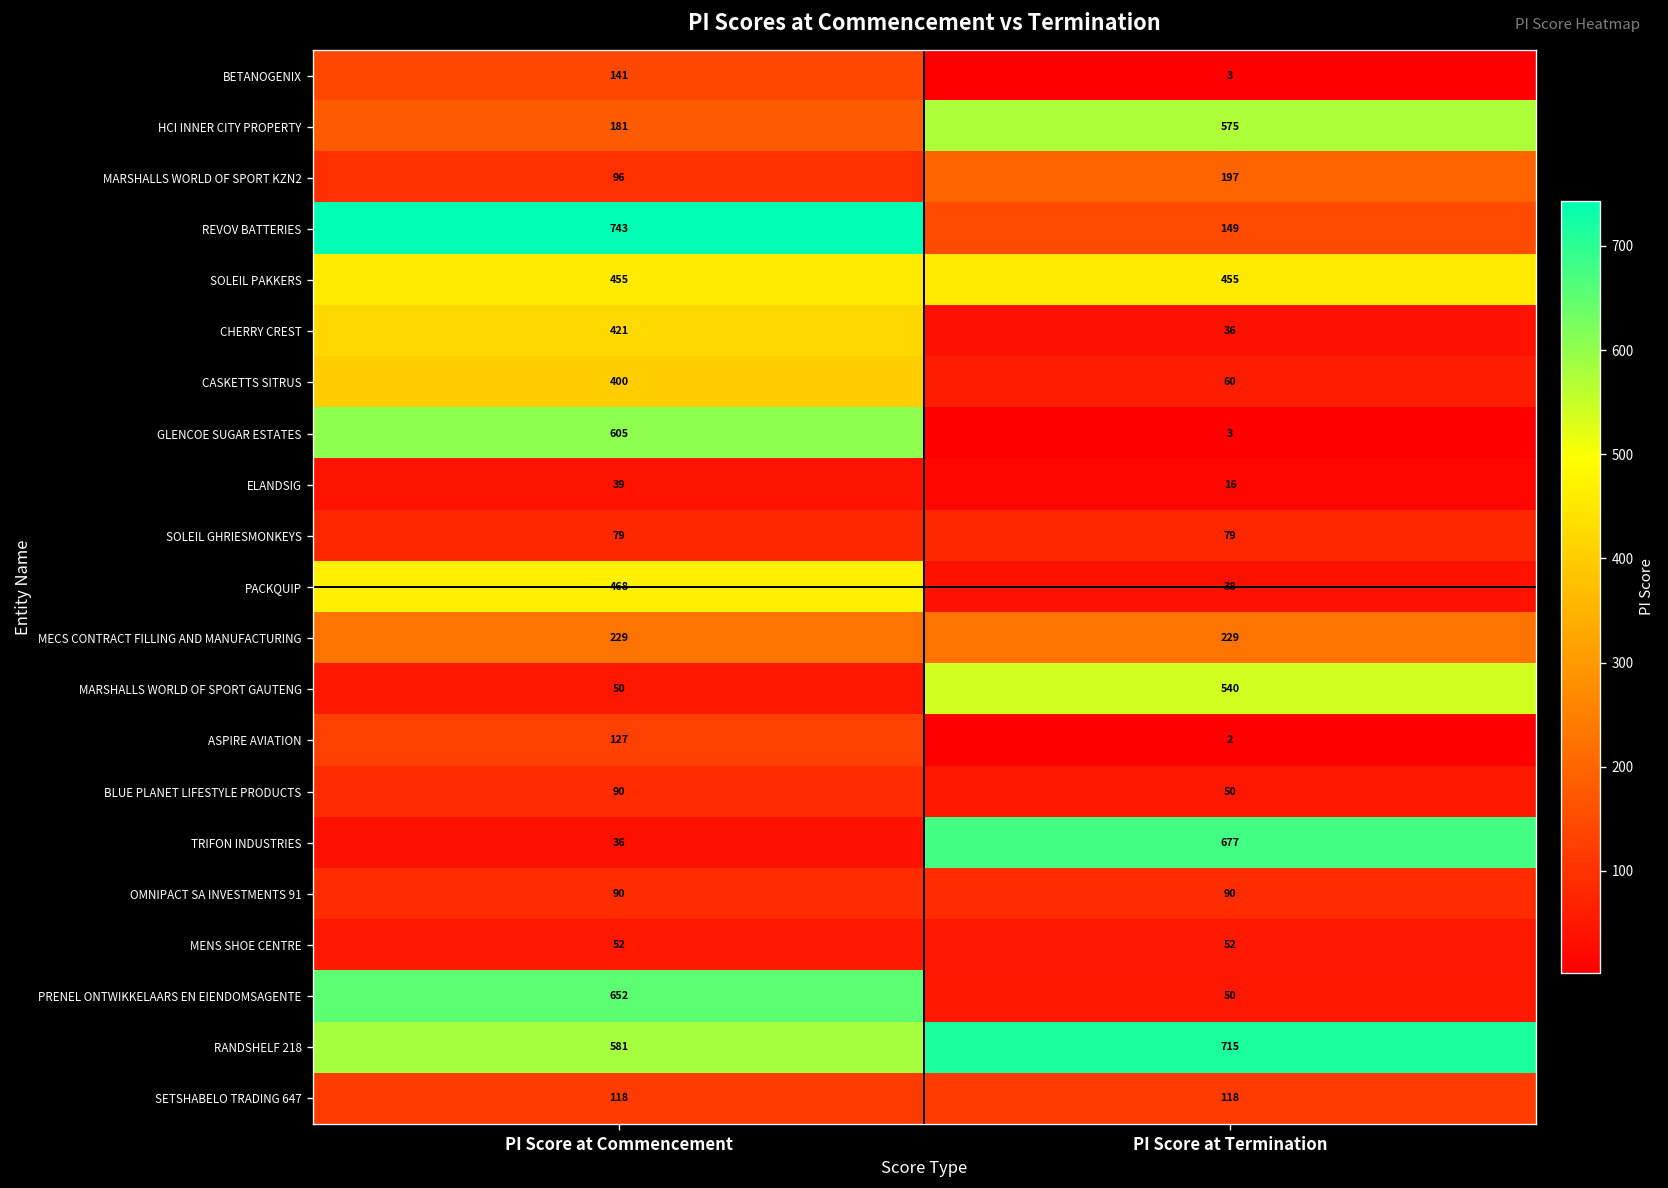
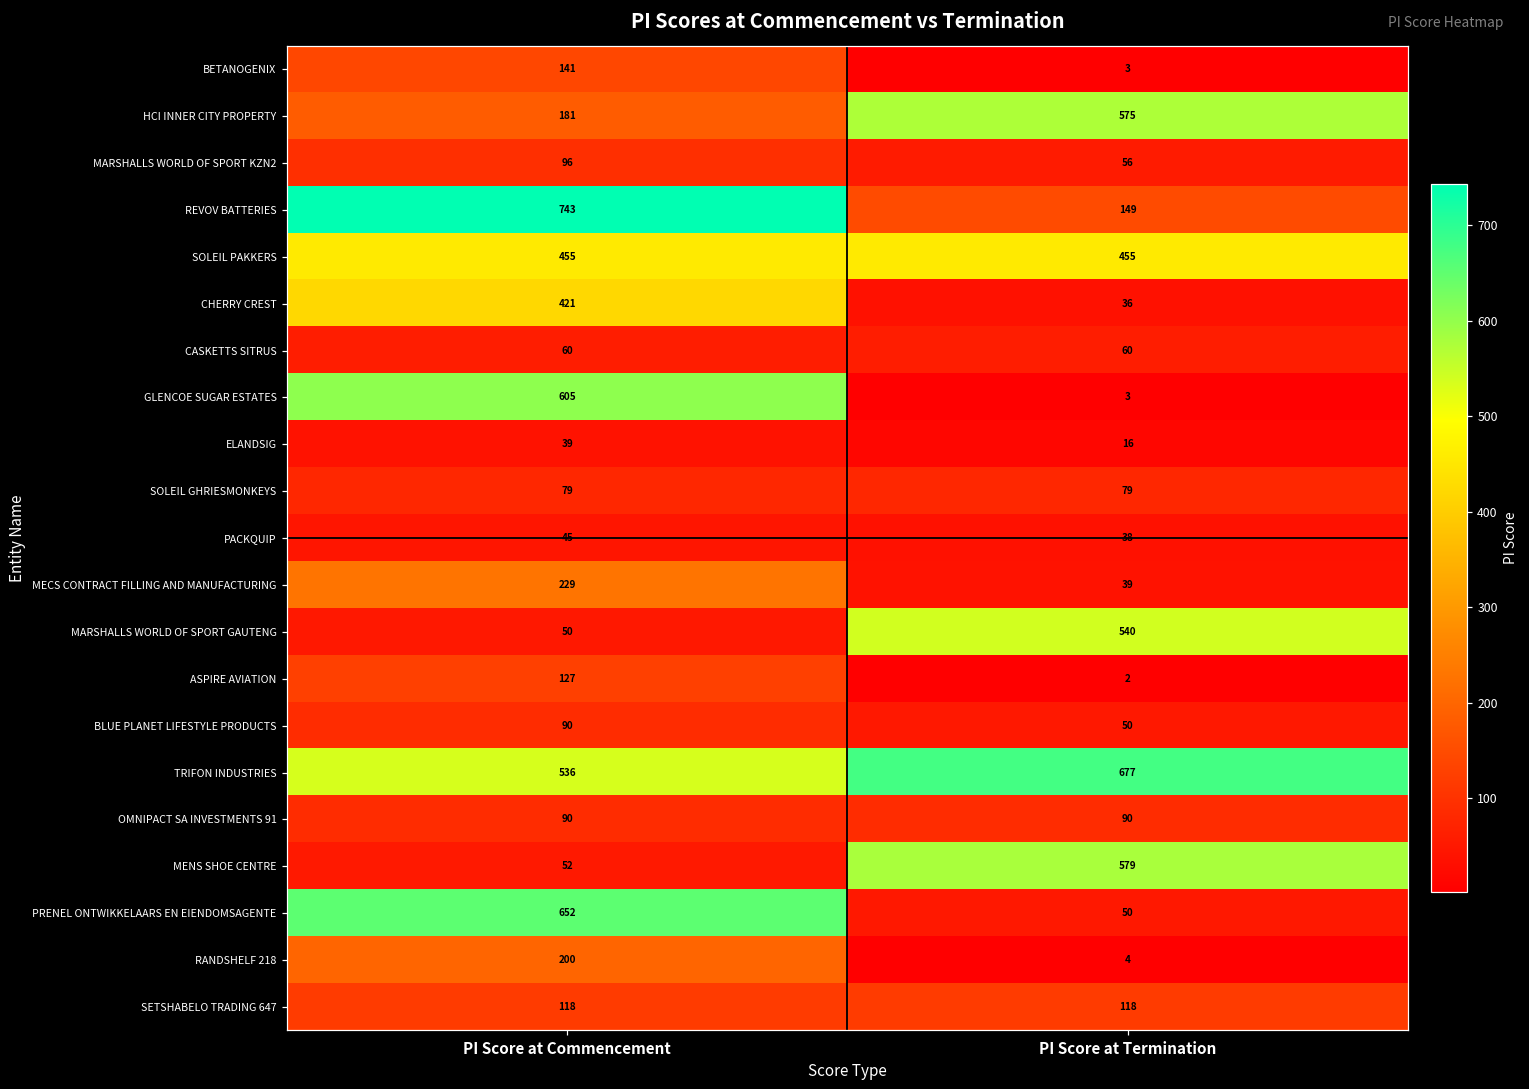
  {
    "BETANOGENIX": {
      "PI Score at Commencement": 141,
      "PI Score at Termination": 3
    },
    "HCI INNER CITY PROPERTY": {
      "PI Score at Commencement": 181,
      "PI Score at Termination": 575
    },
    "MARSHALLS WORLD OF SPORT KZN2": {
      "PI Score at Commencement": 96,
-     "PI Score at Termination": 197
+     "PI Score at Termination": 56
    },
    "REVOV BATTERIES": {
      "PI Score at Commencement": 743,
      "PI Score at Termination": 149
    },
    "SOLEIL PAKKERS": {
      "PI Score at Commencement": 455,
      "PI Score at Termination": 455
    },
    "CHERRY CREST": {
      "PI Score at Commencement": 421,
      "PI Score at Termination": 36
    },
    "CASKETTS SITRUS": {
-     "PI Score at Commencement": 400,
+     "PI Score at Commencement": 60,
      "PI Score at Termination": 60
    },
    "GLENCOE SUGAR ESTATES": {
      "PI Score at Commencement": 605,
      "PI Score at Termination": 3
    },
    "ELANDSIG": {
      "PI Score at Commencement": 39,
      "PI Score at Termination": 16
    },
    "SOLEIL GHRIESMONKEYS": {
      "PI Score at Commencement": 79,
      "PI Score at Termination": 79
    },
    "PACKQUIP": {
-     "PI Score at Commencement": 468,
+     "PI Score at Commencement": 45,
      "PI Score at Termination": 38
    },
    "MECS CONTRACT FILLING AND MANUFACTURING": {
      "PI Score at Commencement": 229,
-     "PI Score at Termination": 229
+     "PI Score at Termination": 39
    },
    "MARSHALLS WORLD OF SPORT GAUTENG": {
      "PI Score at Commencement": 50,
      "PI Score at Termination": 540
    },
    "ASPIRE AVIATION": {
      "PI Score at Commencement": 127,
      "PI Score at Termination": 2
    },
    "BLUE PLANET LIFESTYLE PRODUCTS": {
      "PI Score at Commencement": 90,
      "PI Score at Termination": 50
    },
    "TRIFON INDUSTRIES": {
-     "PI Score at Commencement": 36,
+     "PI Score at Commencement": 536,
      "PI Score at Termination": 677
    },
    "OMNIPACT SA INVESTMENTS 91": {
      "PI Score at Commencement": 90,
      "PI Score at Termination": 90
    },
    "MENS SHOE CENTRE": {
      "PI Score at Commencement": 52,
-     "PI Score at Termination": 52
+     "PI Score at Termination": 579
    },
    "PRENEL ONTWIKKELAARS EN EIENDOMSAGENTE": {
      "PI Score at Commencement": 652,
      "PI Score at Termination": 50
    },
    "RANDSHELF 218": {
-     "PI Score at Commencement": 581,
-     "PI Score at Termination": 715
+     "PI Score at Commencement": 200,
+     "PI Score at Termination": 4
    },
    "SETSHABELO TRADING 647": {
      "PI Score at Commencement": 118,
      "PI Score at Termination": 118
    }
  }
